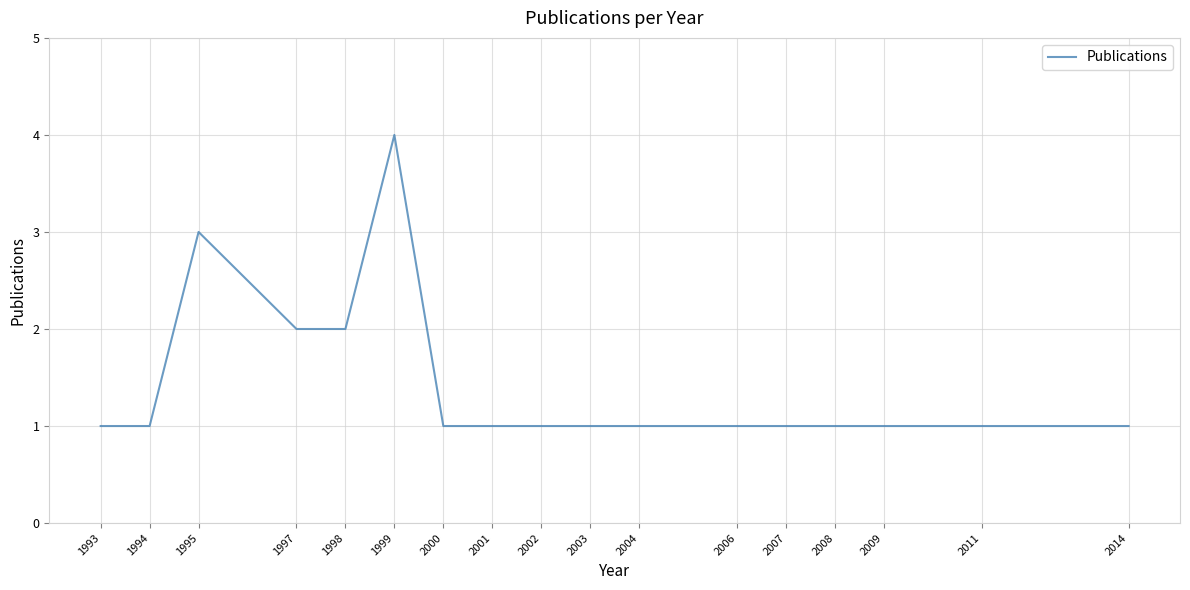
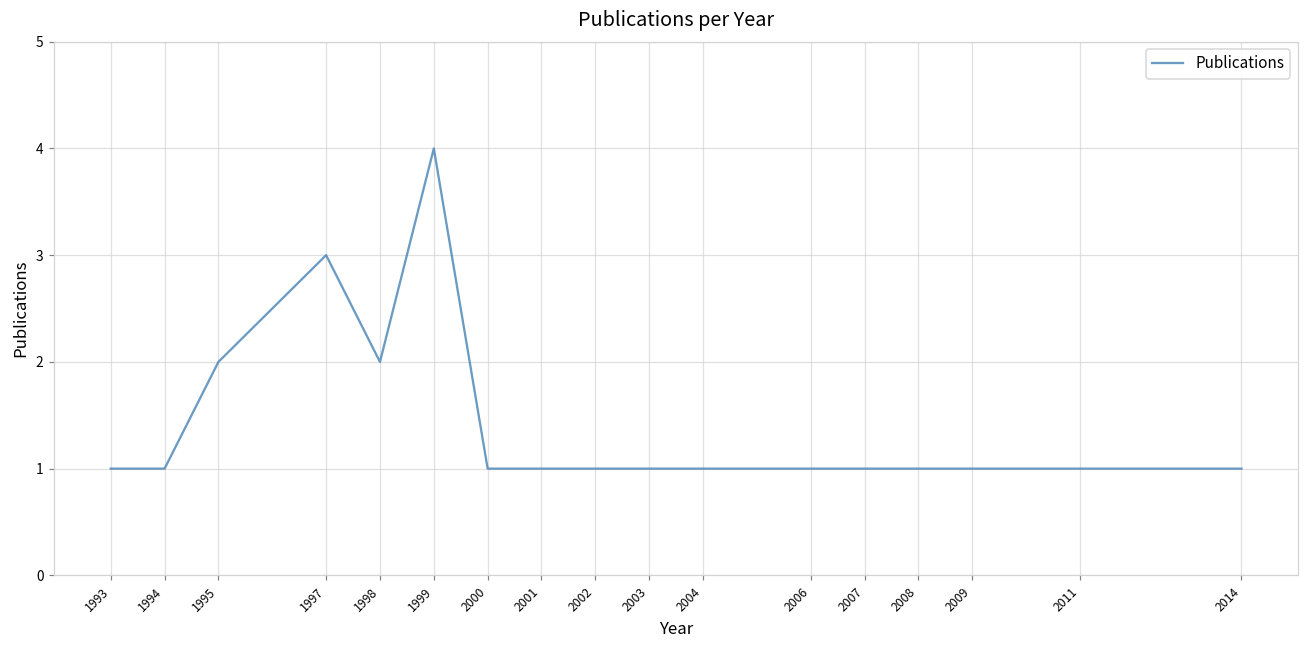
  {
    "1993": 1,
    "1994": 1,
-   "1995": 3,
-   "1997": 2,
+   "1995": 2,
+   "1997": 3,
    "1998": 2,
    "1999": 4,
    "2000": 1,
    "2001": 1,
    "2002": 1,
    "2003": 1,
    "2004": 1,
    "2006": 1,
    "2007": 1,
    "2008": 1,
    "2009": 1,
    "2011": 1,
    "2014": 1
  }
